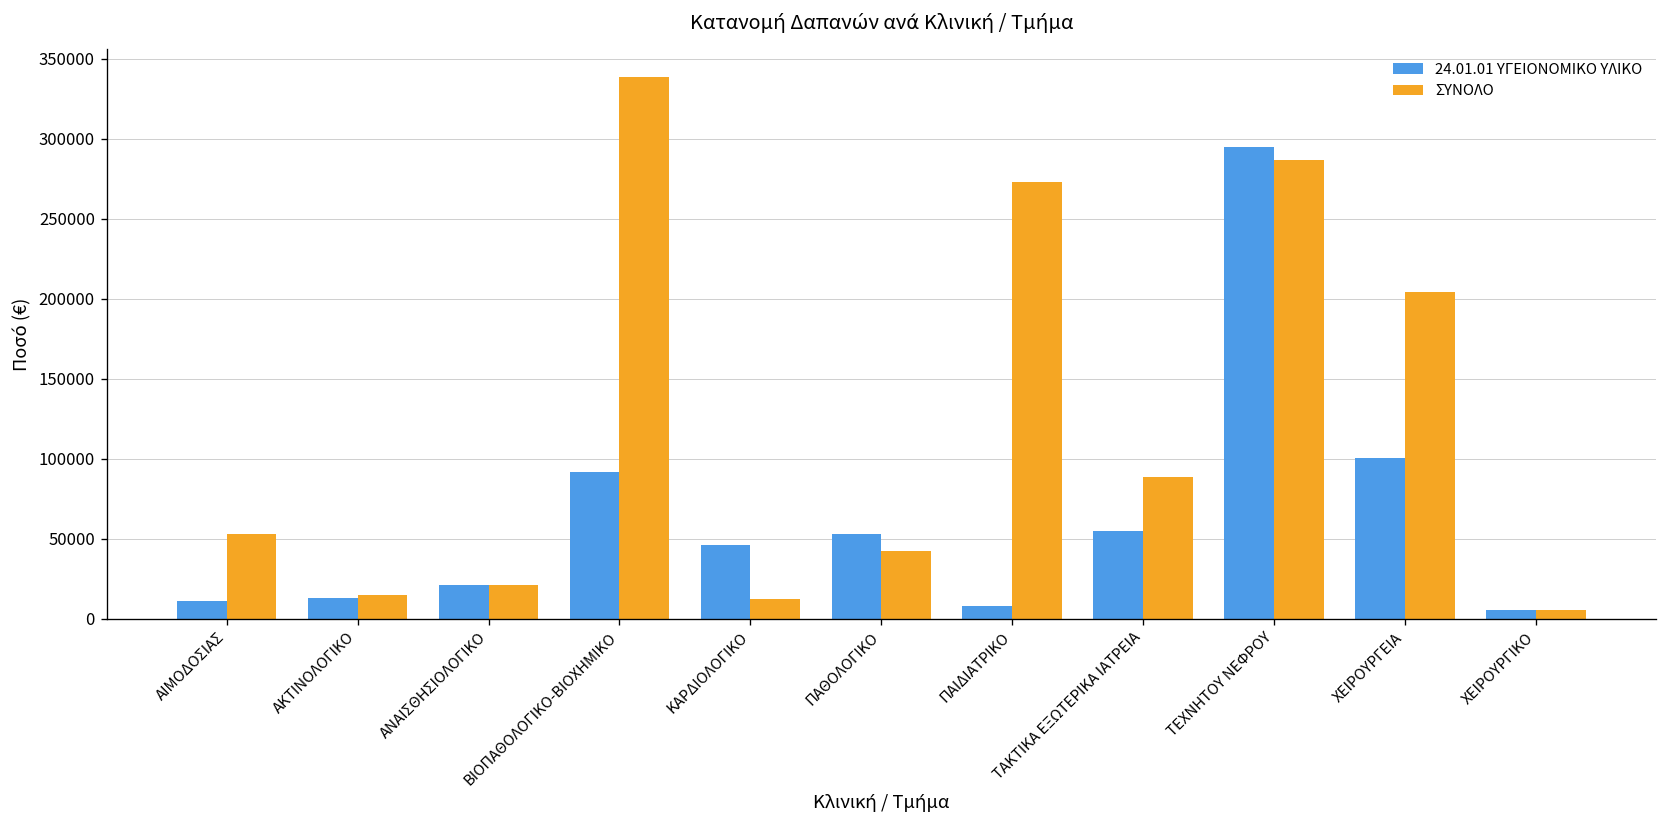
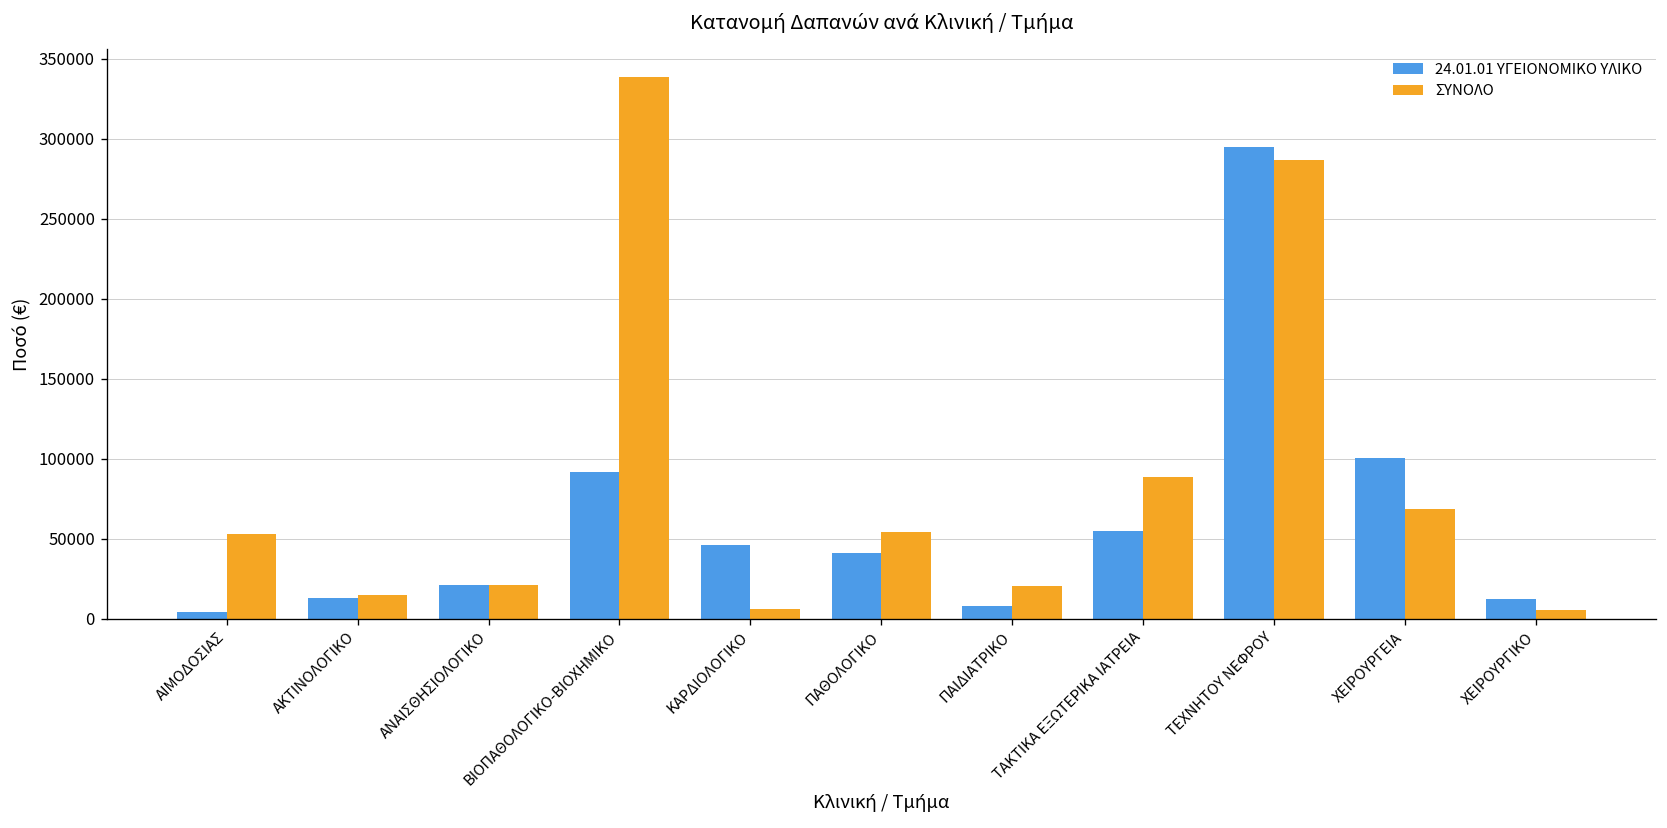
  {
    "24.01.01 ΥΓΕΙΟΝΟΜΙΚΟ ΥΛΙΚΟ": {
-     "ΑΙΜΟΔΟΣΙΑΣ": 11000,
+     "ΑΙΜΟΔΟΣΙΑΣ": 4000,
      "ΑΚΤΙΝΟΛΟΓΙΚΟ": 13000,
      "ΑΝΑΙΣΘΗΣΙΟΛΟΓΙΚΟ": 21000,
      "ΒΙΟΠΑΘΟΛΟΓΙΚΟ-ΒΙΟΧΗΜΙΚΟ": 92000,
      "ΚΑΡΔΙΟΛΟΓΙΚΟ": 46000,
-     "ΠΑΘΟΛΟΓΙΚΟ": 53000,
+     "ΠΑΘΟΛΟΓΙΚΟ": 41000,
      "ΠΑΙΔΙΑΤΡΙΚΟ": 8000,
      "ΤΑΚΤΙΚΑ ΕΞΩΤΕΡΙΚΑ ΙΑΤΡΕΙΑ": 55000,
      "ΤΕΧΝΗΤΟΥ ΝΕΦΡΟΥ": 295000,
      "ΧΕΙΡΟΥΡΓΕΙΑ": 101000,
-     "ΧΕΙΡΟΥΡΓΙΚΟ": 6000
+     "ΧΕΙΡΟΥΡΓΙΚΟ": 12000
    },
    "ΣΥΝΟΛΟ": {
      "ΑΙΜΟΔΟΣΙΑΣ": 53000,
      "ΑΚΤΙΝΟΛΟΓΙΚΟ": 15000,
      "ΑΝΑΙΣΘΗΣΙΟΛΟΓΙΚΟ": 21000,
      "ΒΙΟΠΑΘΟΛΟΓΙΚΟ-ΒΙΟΧΗΜΙΚΟ": 339000,
-     "ΚΑΡΔΙΟΛΟΓΙΚΟ": 12000,
-     "ΠΑΘΟΛΟΓΙΚΟ": 43000,
-     "ΠΑΙΔΙΑΤΡΙΚΟ": 273000,
+     "ΚΑΡΔΙΟΛΟΓΙΚΟ": 6000,
+     "ΠΑΘΟΛΟΓΙΚΟ": 54000,
+     "ΠΑΙΔΙΑΤΡΙΚΟ": 21000,
      "ΤΑΚΤΙΚΑ ΕΞΩΤΕΡΙΚΑ ΙΑΤΡΕΙΑ": 88000,
      "ΤΕΧΝΗΤΟΥ ΝΕΦΡΟΥ": 287000,
-     "ΧΕΙΡΟΥΡΓΕΙΑ": 204000,
+     "ΧΕΙΡΟΥΡΓΕΙΑ": 69000,
      "ΧΕΙΡΟΥΡΓΙΚΟ": 5000
    }
  }
